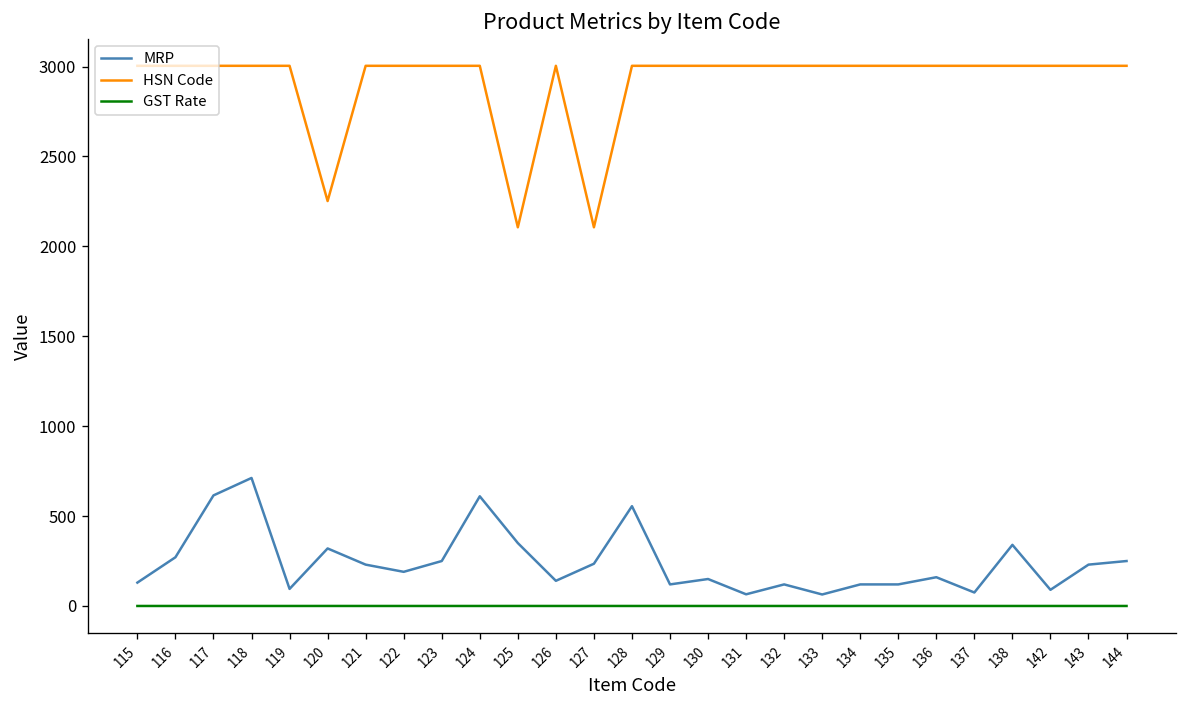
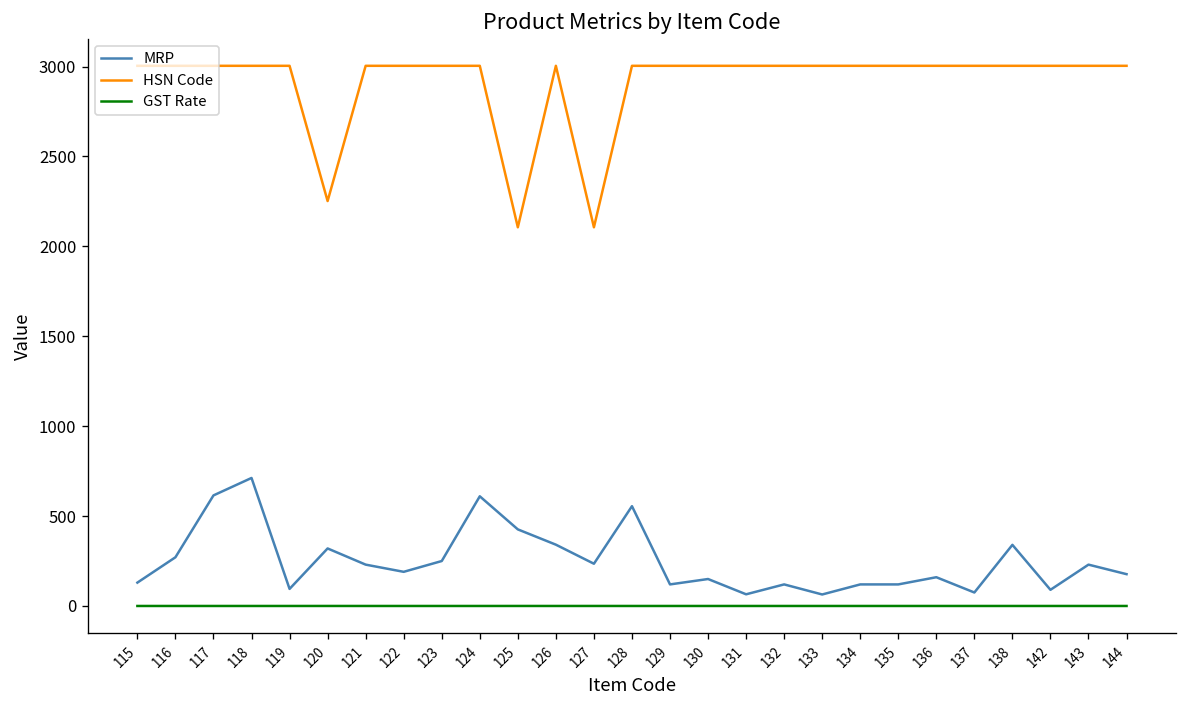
  {
    "MRP": {
      "115": 130,
      "116": 270,
      "117": 620,
      "118": 710,
      "119": 100,
      "120": 320,
      "121": 230,
      "122": 190,
      "123": 250,
      "124": 610,
-     "125": 350,
-     "126": 140,
+     "125": 430,
+     "126": 340,
      "127": 240,
      "128": 560,
      "129": 120,
      "130": 150,
      "131": 70,
      "132": 120,
      "133": 60,
      "134": 120,
      "135": 120,
      "136": 160,
      "137": 80,
      "138": 340,
      "142": 90,
      "143": 230,
-     "144": 250
+     "144": 180
    },
    "HSN Code": {
      "118": 3000,
      "119": 3000,
      "120": 2250,
      "121": 3000,
      "122": 3000,
      "123": 3000,
      "124": 3000,
      "125": 2110,
      "126": 3000,
      "127": 2110,
      "128": 3000,
      "129": 3000,
      "130": 3000,
      "131": 3000,
      "132": 3000,
      "133": 3000,
      "134": 3000,
      "135": 3000,
      "136": 3000,
      "137": 3000,
      "138": 3000,
      "142": 3000,
      "143": 3000,
      "144": 3000
    },
    "GST Rate": {
      "115": 0,
      "116": 0,
      "117": 0,
      "118": 0,
      "119": 0,
      "120": 0,
      "121": 0,
      "122": 0,
      "123": 0,
      "124": 0,
      "125": 0,
      "126": 0,
      "127": 0,
      "128": 0,
      "129": 0,
      "130": 0,
      "131": 0,
      "132": 0,
      "133": 0,
      "134": 0,
      "135": 0,
      "136": 0,
      "137": 0,
      "138": 0,
      "142": 0,
      "143": 0,
      "144": 0
    }
  }
